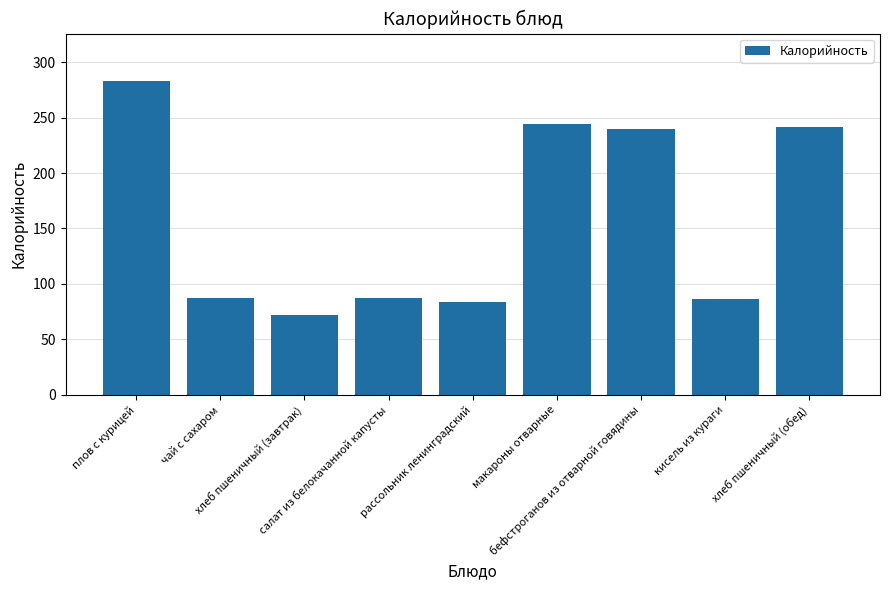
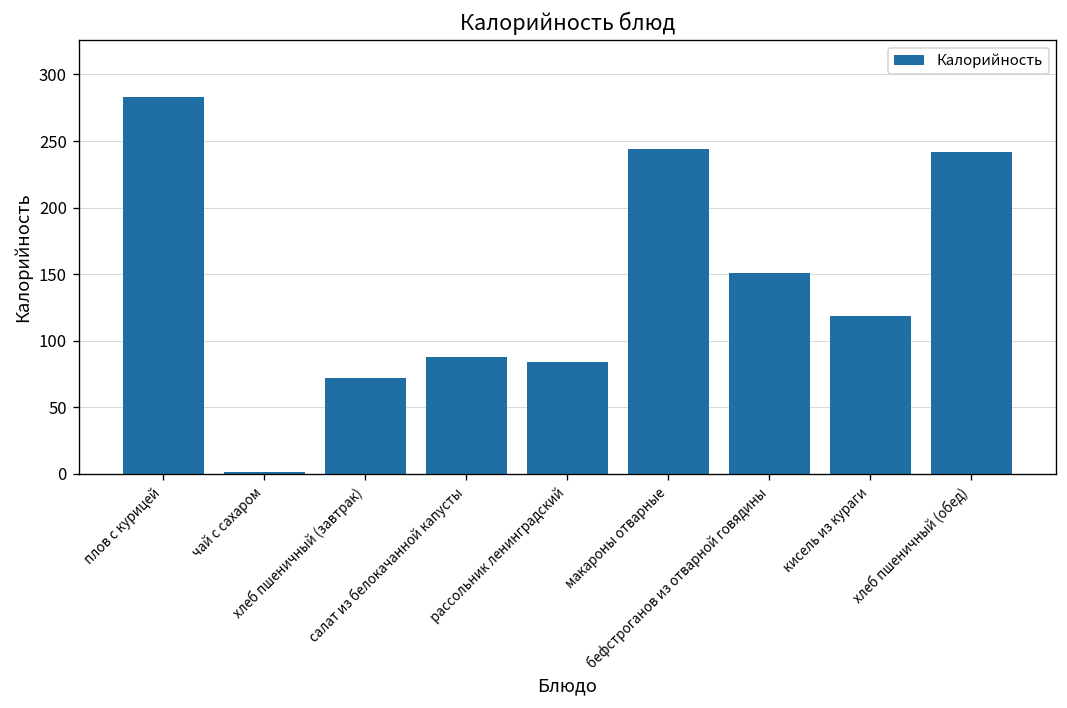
  {
    "плов с курицей": 283,
-   "чай с сахаром": 87,
+   "чай с сахаром": 1,
    "хлеб пшеничный (завтрак)": 72,
    "салат из белокачанной капусты": 88,
    "рассольник ленинградский": 84,
    "макароны отварные": 244,
-   "бефстроганов из отварной говядины": 240,
-   "кисель из кураги": 86,
+   "бефстроганов из отварной говядины": 151,
+   "кисель из кураги": 118,
    "хлеб пшеничный (обед)": 242
  }
